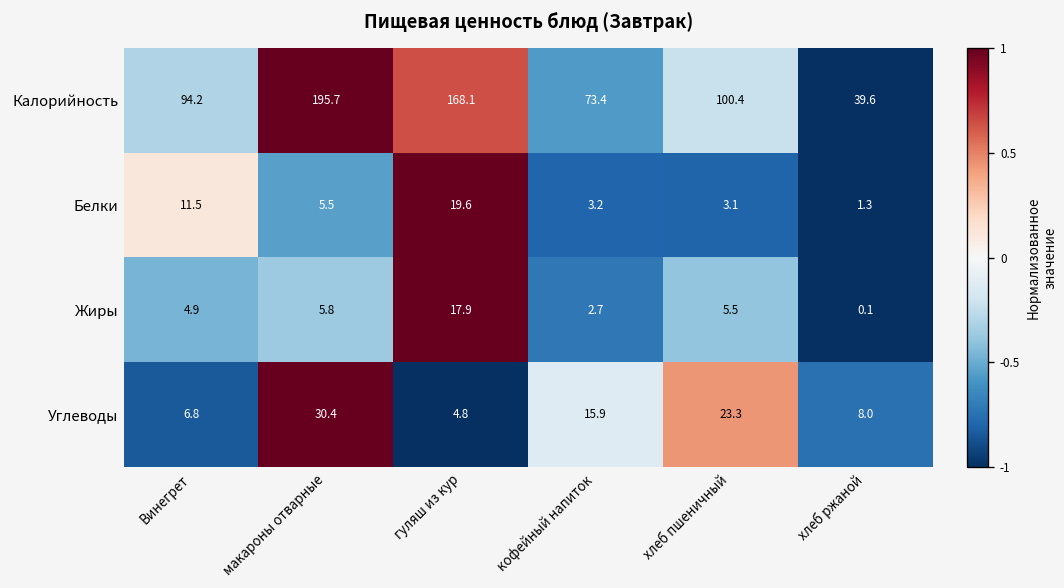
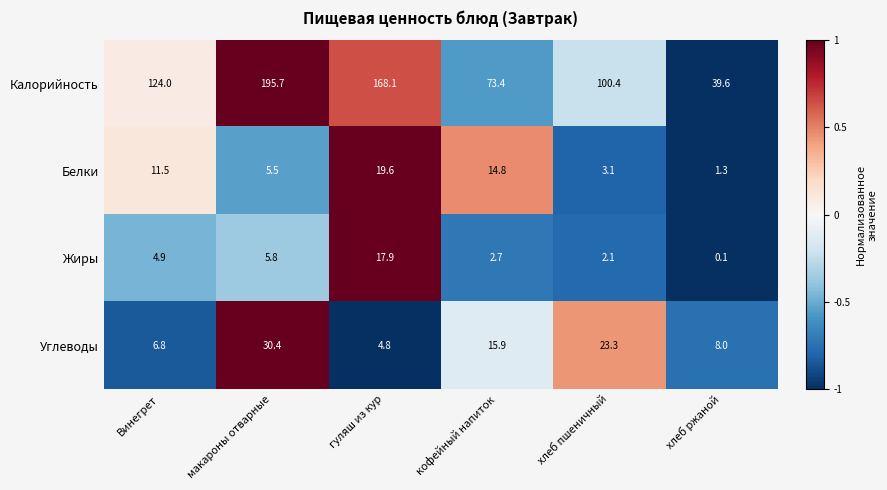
  {
    "Калорийность": {
-     "Винегрет": 94.2,
+     "Винегрет": 124.0,
      "макароны отварные": 195.7,
      "гуляш из кур": 168.1,
      "кофейный напиток": 73.4,
      "хлеб пшеничный": 100.4,
      "хлеб ржаной": 39.6
    },
    "Белки": {
      "Винегрет": 11.5,
      "макароны отварные": 5.5,
      "гуляш из кур": 19.6,
-     "кофейный напиток": 3.2,
+     "кофейный напиток": 14.8,
      "хлеб пшеничный": 3.1,
      "хлеб ржаной": 1.3
    },
    "Жиры": {
      "Винегрет": 4.9,
      "макароны отварные": 5.8,
      "гуляш из кур": 17.9,
      "кофейный напиток": 2.7,
-     "хлеб пшеничный": 5.5,
+     "хлеб пшеничный": 2.1,
      "хлеб ржаной": 0.1
    },
    "Углеводы": {
      "Винегрет": 6.8,
      "макароны отварные": 30.4,
      "гуляш из кур": 4.8,
      "кофейный напиток": 15.9,
      "хлеб пшеничный": 23.3,
      "хлеб ржаной": 8.0
    }
  }
